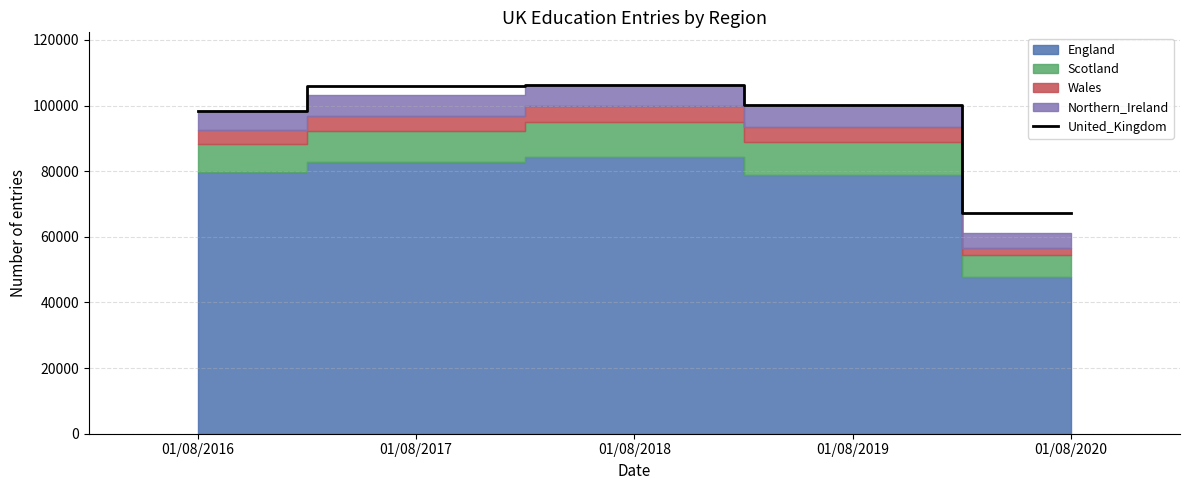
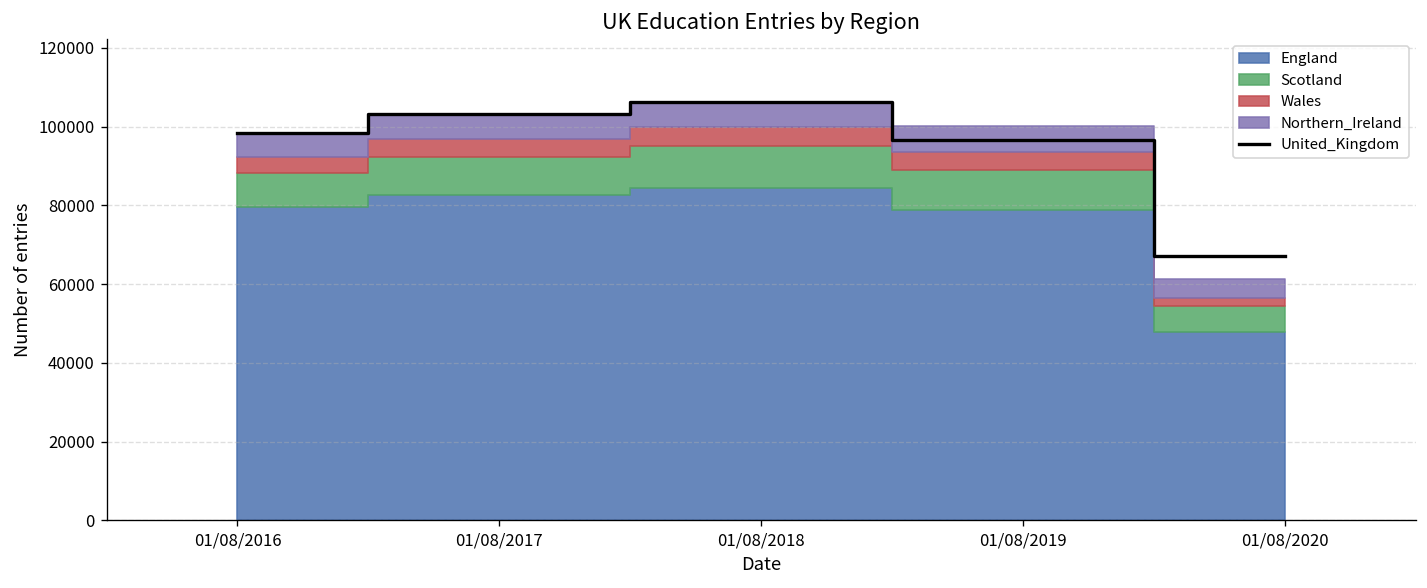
  {
    "United_Kingdom": {
-     "01/08/2017": 106000,
+     "01/08/2017": 103000,
      "01/08/2018": 106000,
-     "01/08/2019": 100000,
+     "01/08/2019": 97000,
      "01/08/2020": 67000
    }
  }
